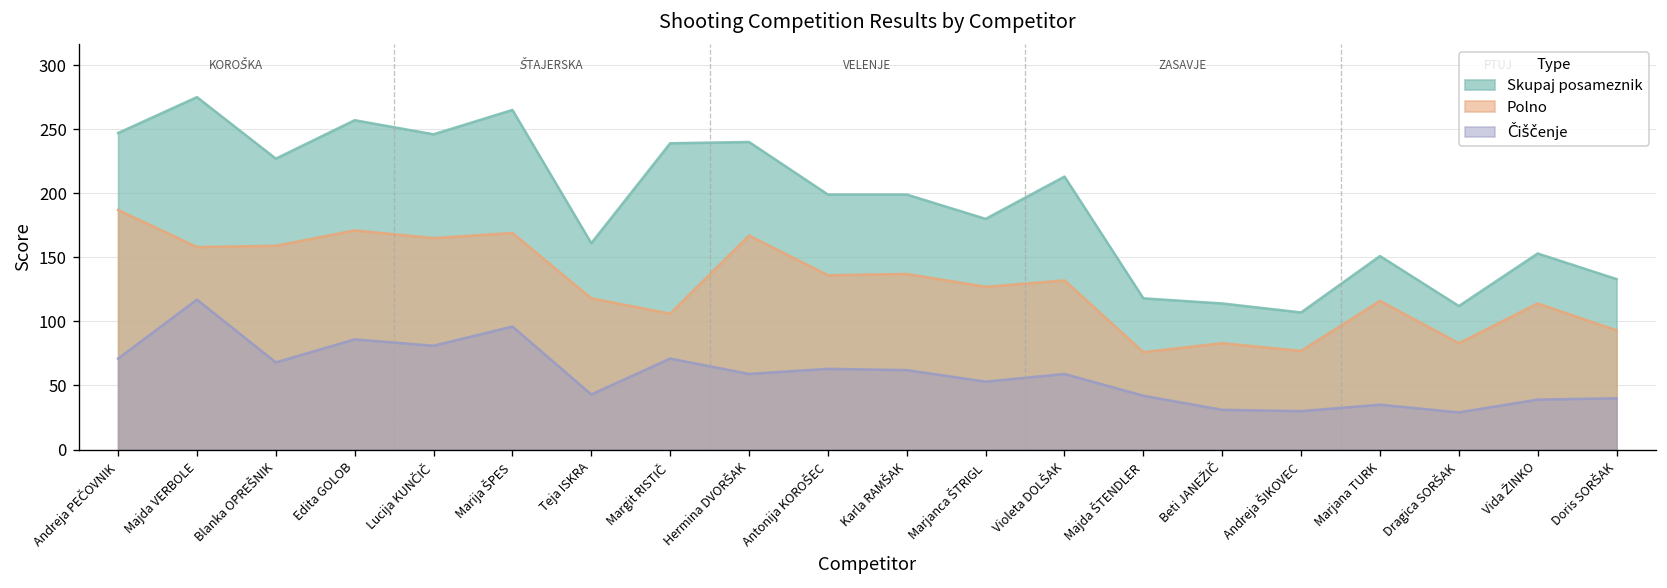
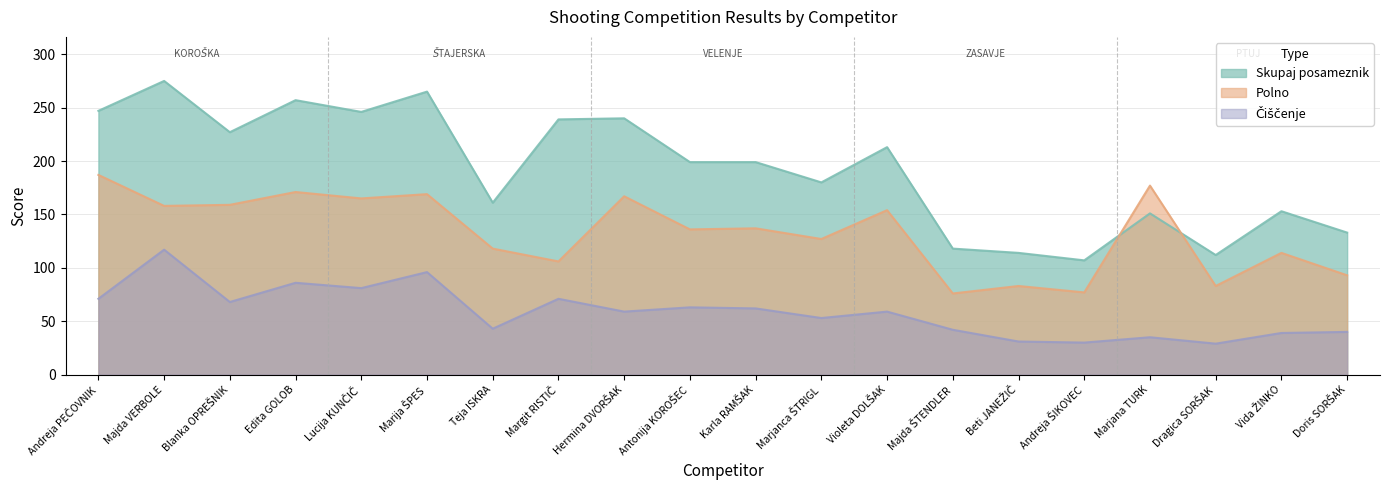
  {
    "Polno": {
      "Andreja PEČOVNIK": 187,
      "Majda VERBOLE": 158,
      "Blanka OPREŠNIK": 159,
      "Edita GOLOB": 171,
      "Lucija KUNČIČ": 165,
      "Marija ŠPES": 169,
      "Teja ISKRA": 118,
      "Margit RISTIČ": 106,
      "Hermina DVORŠAK": 167,
      "Antonija KOROŠEC": 136,
      "Karla RAMŠAK": 137,
      "Marjanca ŠTRIGL": 127,
-     "Violeta DOLŠAK": 132,
+     "Violeta DOLŠAK": 154,
      "Majda ŠTENDLER": 76,
      "Beti JANEŽIČ": 83,
      "Andreja ŠIKOVEC": 77,
-     "Marjana TURK": 116,
+     "Marjana TURK": 177,
      "Dragica SORŠAK": 83,
      "Vida ŽINKO": 114,
      "Doris SORŠAK": 93
    }
  }
